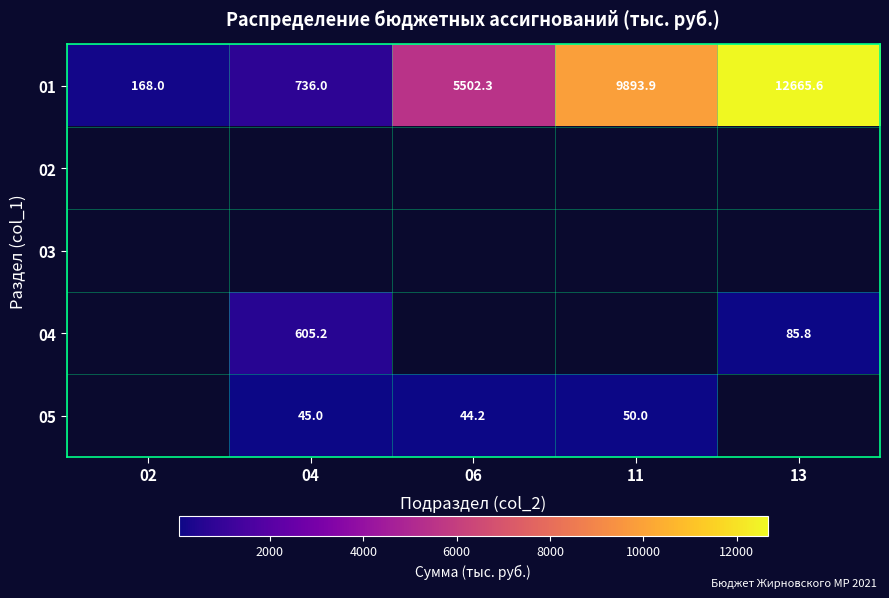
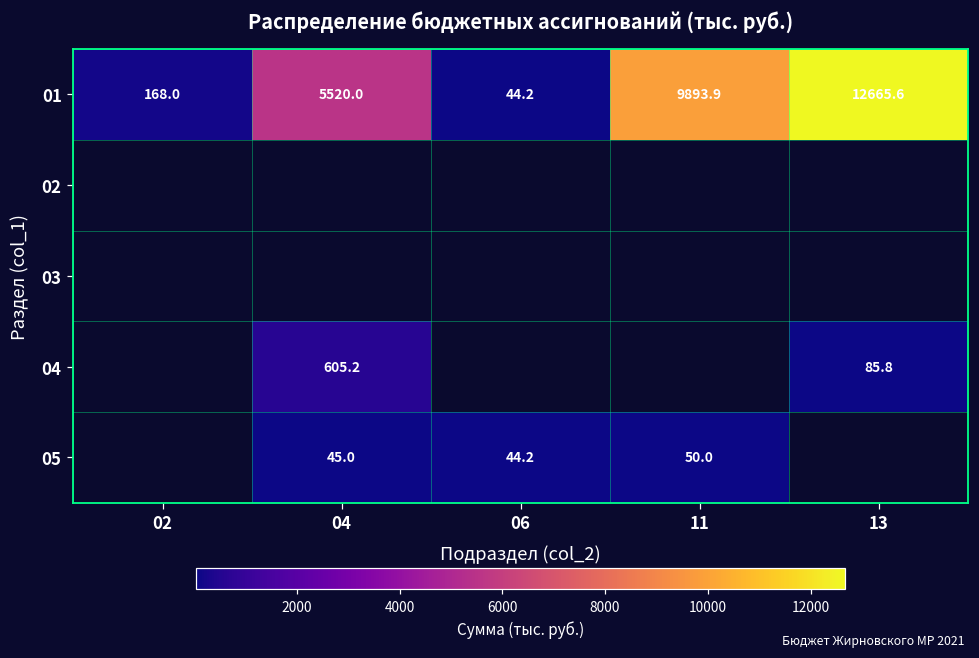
  {
    "01": {
      "02": 168.0,
-     "04": 736.0,
-     "06": 5502.3,
+     "04": 5520.0,
+     "06": 44.2,
      "11": 9893.9,
      "13": 12665.6
    },
    "04": {
      "04": 605.2,
      "13": 85.8
    },
    "05": {
      "04": 45.0,
      "06": 44.2,
      "11": 50.0
    }
  }
